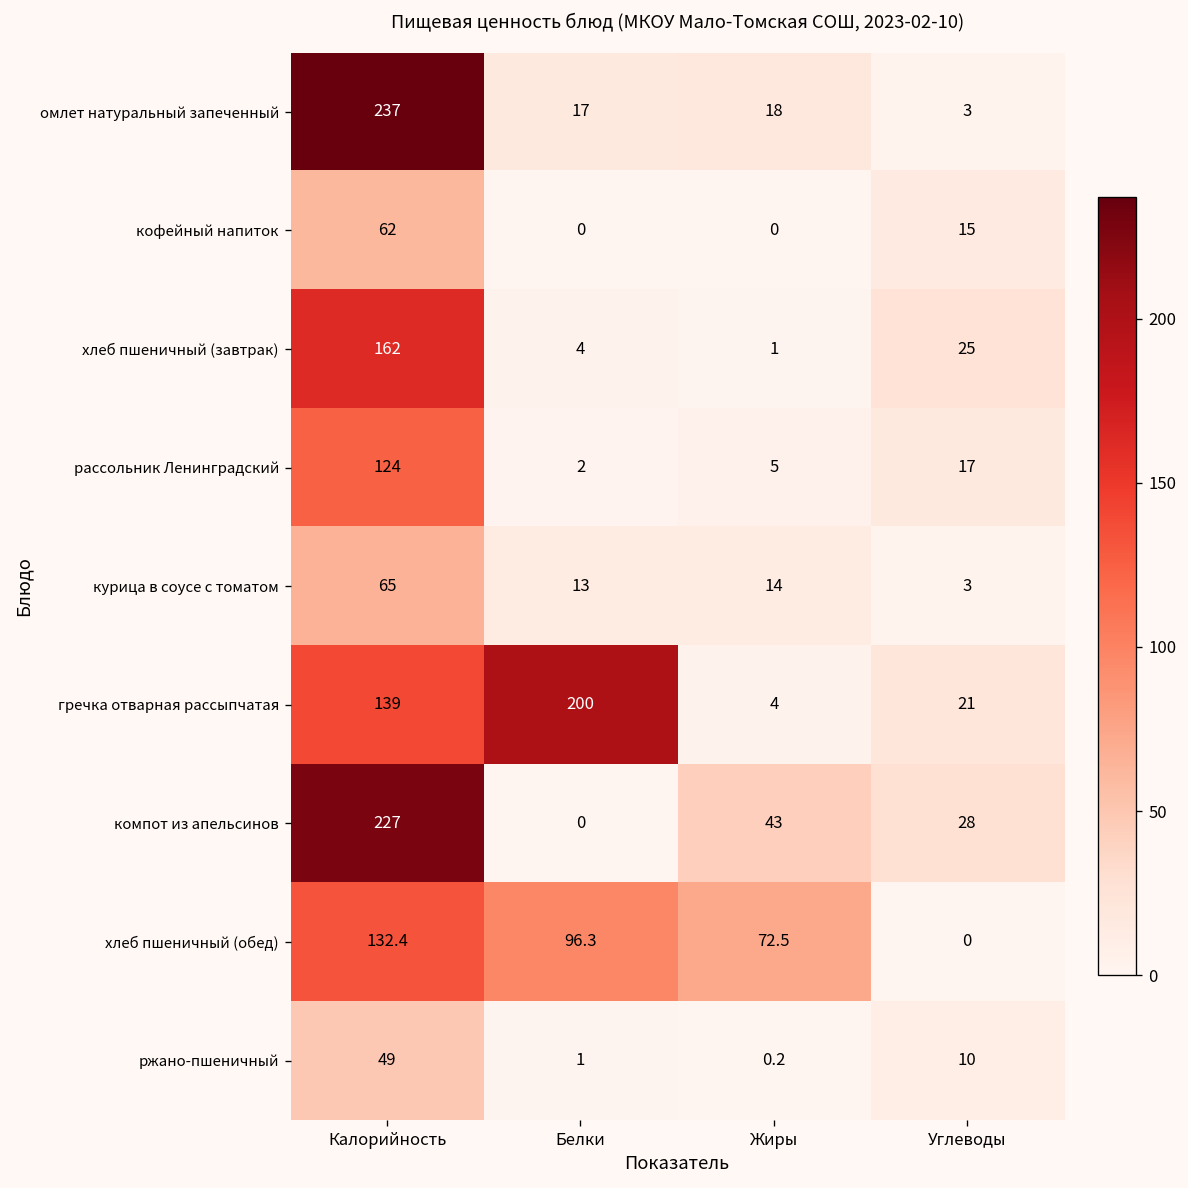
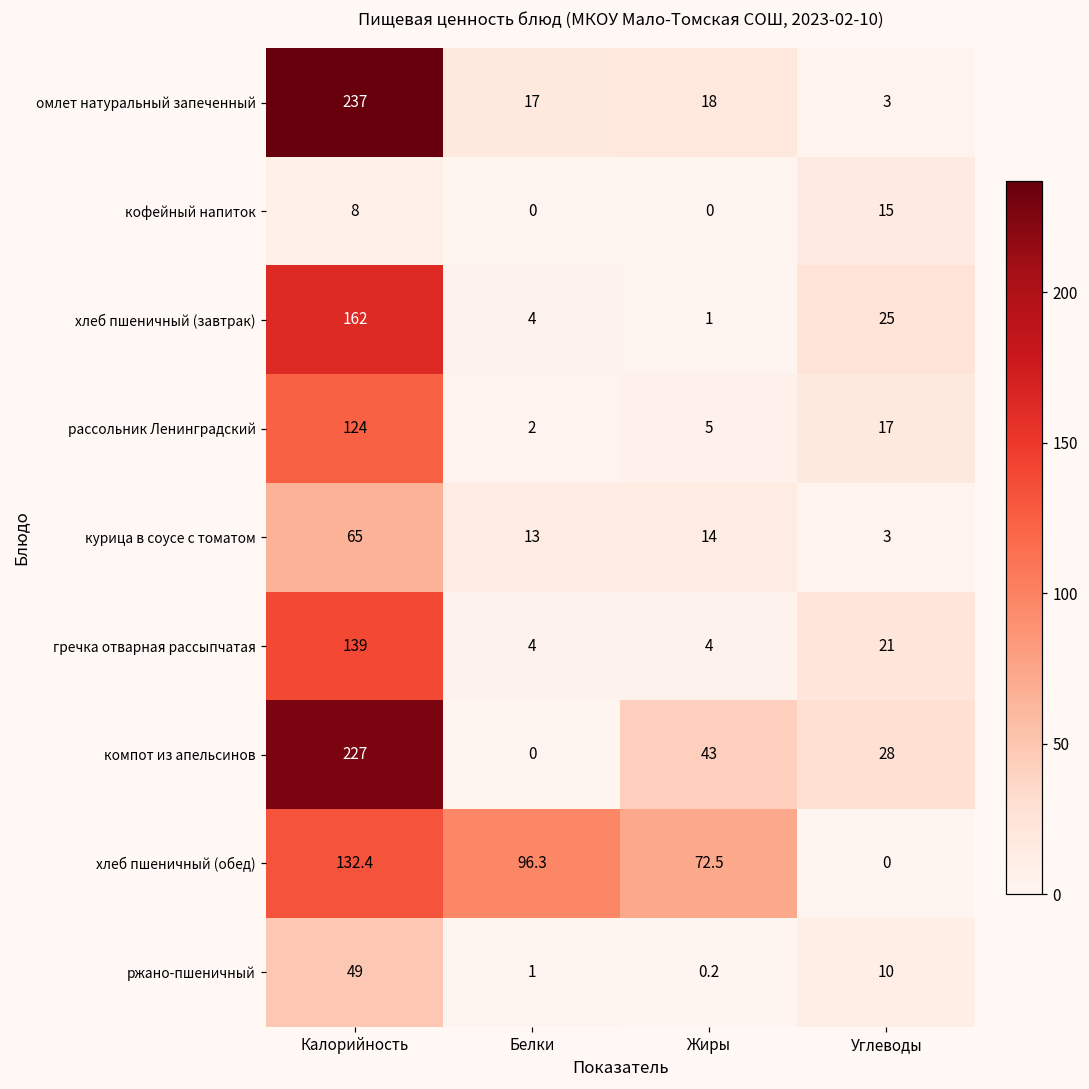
  {
    "омлет натуральный запеченный": {
      "Калорийность": 237,
      "Белки": 17,
      "Жиры": 18,
      "Углеводы": 3
    },
    "кофейный напиток": {
-     "Калорийность": 62,
+     "Калорийность": 8,
      "Белки": 0,
      "Жиры": 0,
      "Углеводы": 15
    },
    "хлеб пшеничный (завтрак)": {
      "Калорийность": 162,
      "Белки": 4,
      "Жиры": 1,
      "Углеводы": 25
    },
    "рассольник Ленинградский": {
      "Калорийность": 124,
      "Белки": 2,
      "Жиры": 5,
      "Углеводы": 17
    },
    "курица в соусе с томатом": {
      "Калорийность": 65,
      "Белки": 13,
      "Жиры": 14,
      "Углеводы": 3
    },
    "гречка отварная рассыпчатая": {
      "Калорийность": 139,
-     "Белки": 200,
+     "Белки": 4,
      "Жиры": 4,
      "Углеводы": 21
    },
    "компот из апельсинов": {
      "Калорийность": 227,
      "Белки": 0,
      "Жиры": 43,
      "Углеводы": 28
    },
    "хлеб пшеничный (обед)": {
      "Калорийность": 132.4,
      "Белки": 96.3,
      "Жиры": 72.5,
      "Углеводы": 0
    },
    "ржано-пшеничный": {
      "Калорийность": 49,
      "Белки": 1,
      "Жиры": 0.2,
      "Углеводы": 10
    }
  }
